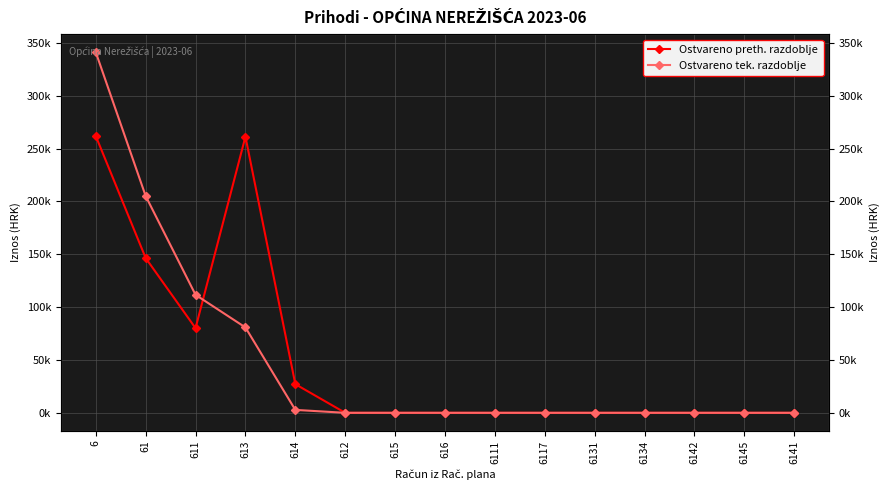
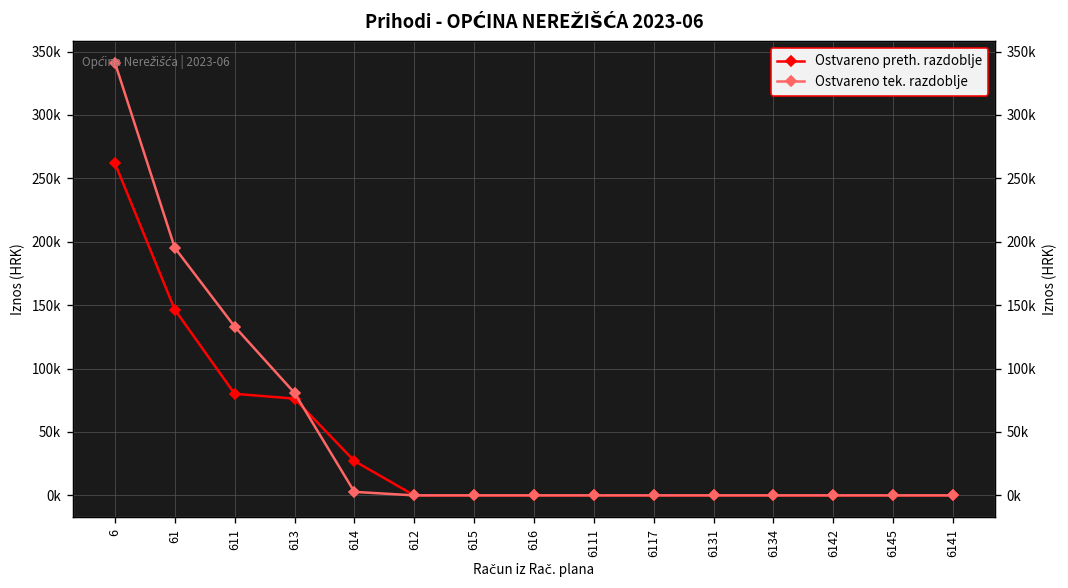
  {
    "Ostvareno preth. razdoblje": {
      "6": 262000,
      "61": 147000,
      "611": 80000,
-     "613": 261000,
+     "613": 76000,
      "614": 27000
    },
    "Ostvareno tek. razdoblje": {
-     "61": 205000,
-     "611": 112000,
+     "61": 195000,
+     "611": 133000,
      "613": 81000,
      "614": 3000
    }
  }
